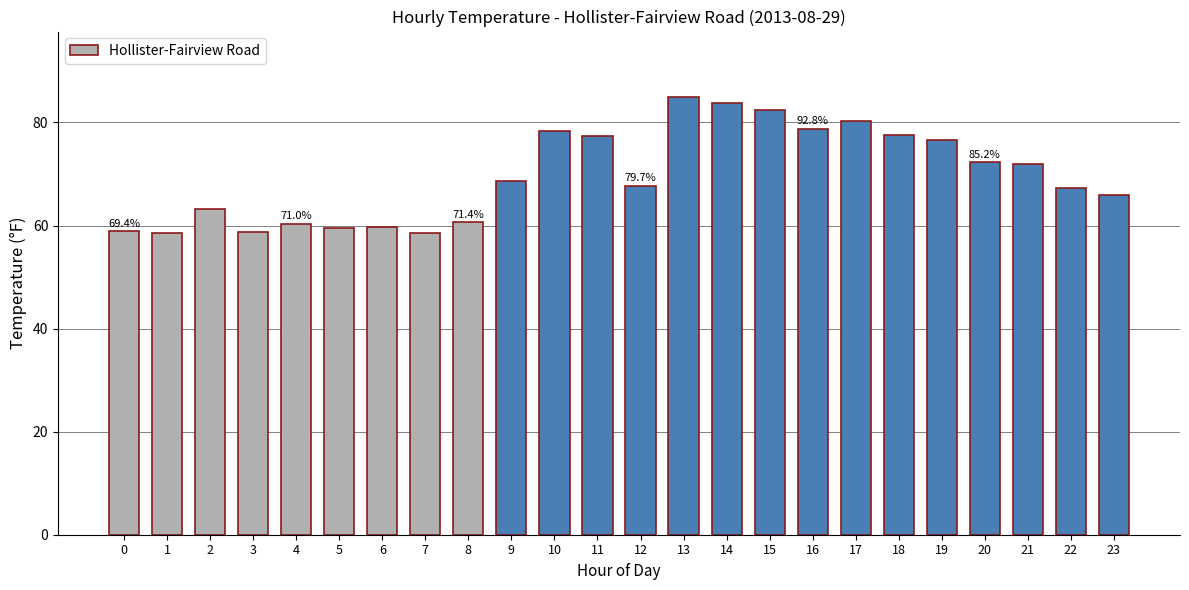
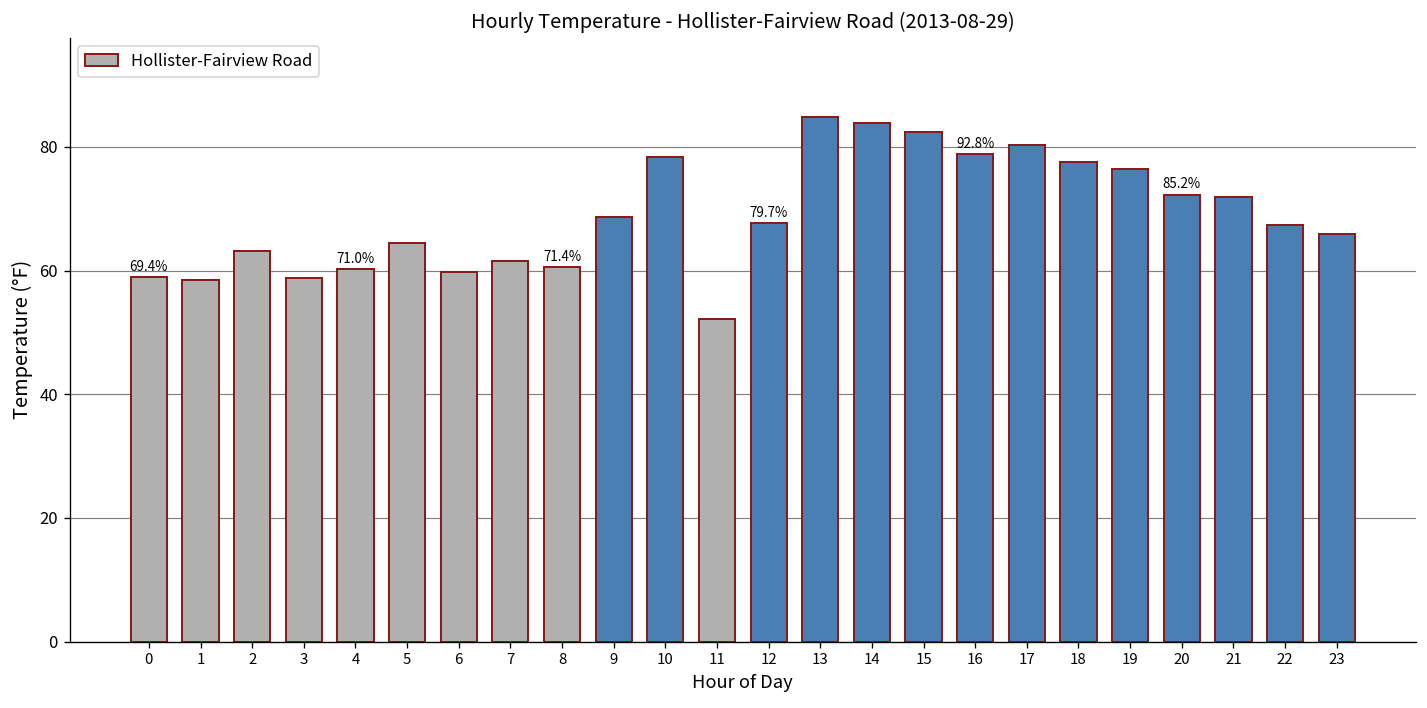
  {
    "1": 59,
    "2": 63,
    "3": 59,
-   "5": 60,
+   "5": 64,
    "6": 60,
-   "7": 59,
+   "7": 62,
    "9": 69,
    "10": 78,
-   "11": 77,
+   "11": 52,
    "13": 85,
    "14": 84,
    "15": 82,
    "17": 80,
    "18": 78,
    "19": 77,
    "21": 72,
    "22": 67,
    "23": 66
  }
